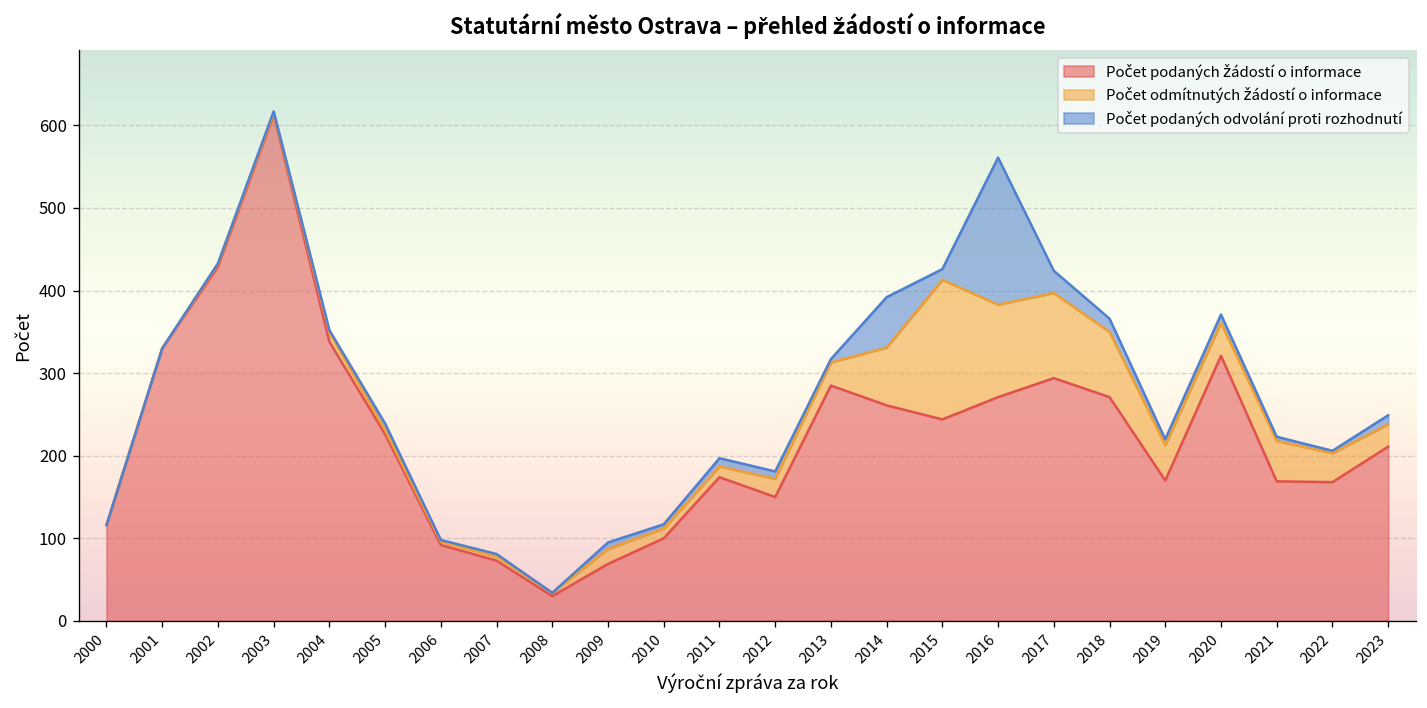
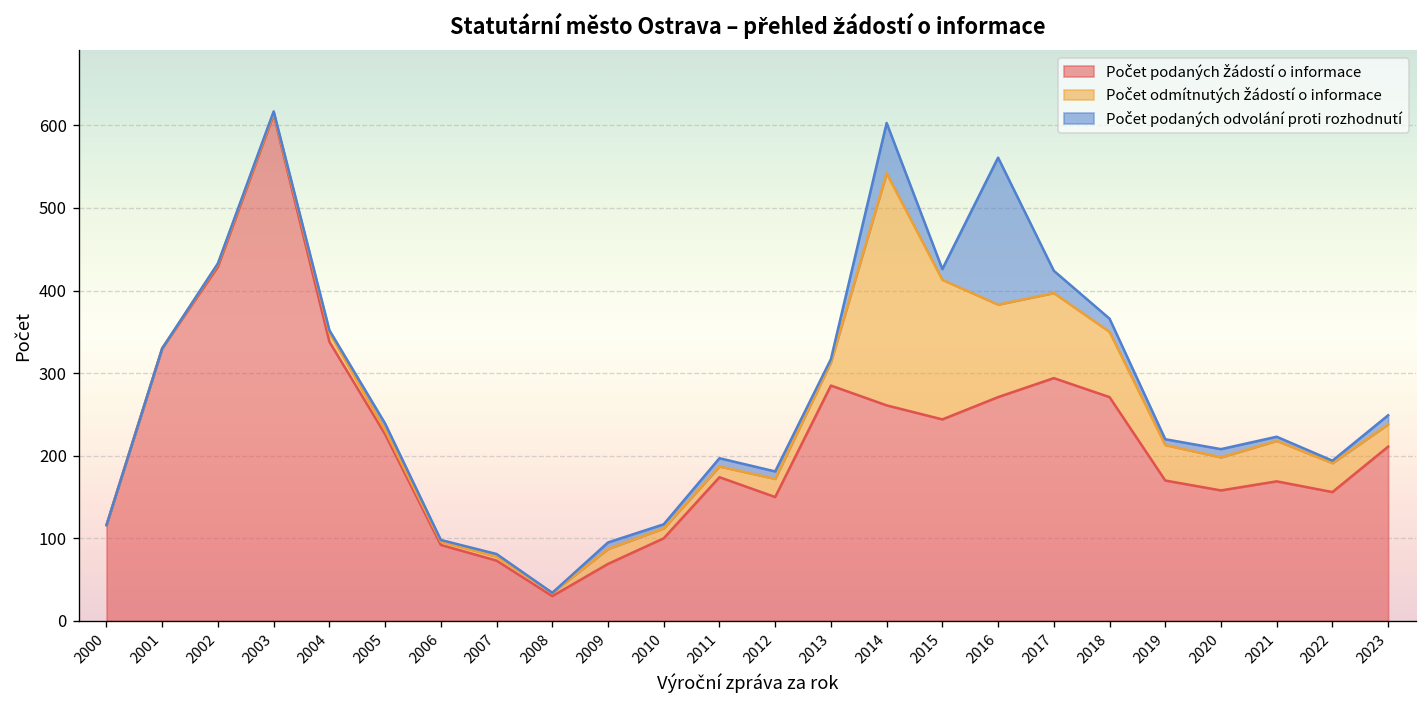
  {
    "Počet podaných žádostí o informace": {
      "2004": 340,
      "2005": 230,
      "2006": 90,
      "2007": 70,
      "2008": 30,
      "2009": 70,
      "2010": 100,
      "2011": 170,
      "2012": 150,
      "2013": 290,
      "2014": 260,
      "2015": 240,
      "2016": 270,
      "2017": 290,
      "2018": 270,
      "2019": 170,
-     "2020": 320,
+     "2020": 160,
      "2021": 170,
-     "2022": 170,
+     "2022": 160,
      "2023": 210
    },
    "Počet odmítnutých žádostí o informace": {
      "2005": 10,
      "2009": 20,
      "2010": 10,
      "2011": 10,
      "2012": 20,
      "2013": 30,
-     "2014": 70,
+     "2014": 280,
      "2015": 170,
      "2016": 110,
      "2017": 100,
      "2018": 80,
      "2019": 40,
      "2020": 40,
      "2021": 50,
      "2023": 30
    },
    "Počet podaných odvolání proti rozhodnutí": {
      "2005": 10,
      "2009": 10,
      "2010": 10,
      "2011": 10,
      "2012": 10,
      "2013": 0,
      "2014": 60,
      "2015": 10,
      "2016": 180,
      "2017": 30,
      "2018": 20,
      "2019": 10,
      "2020": 10,
      "2021": 10,
      "2023": 10
    }
  }
